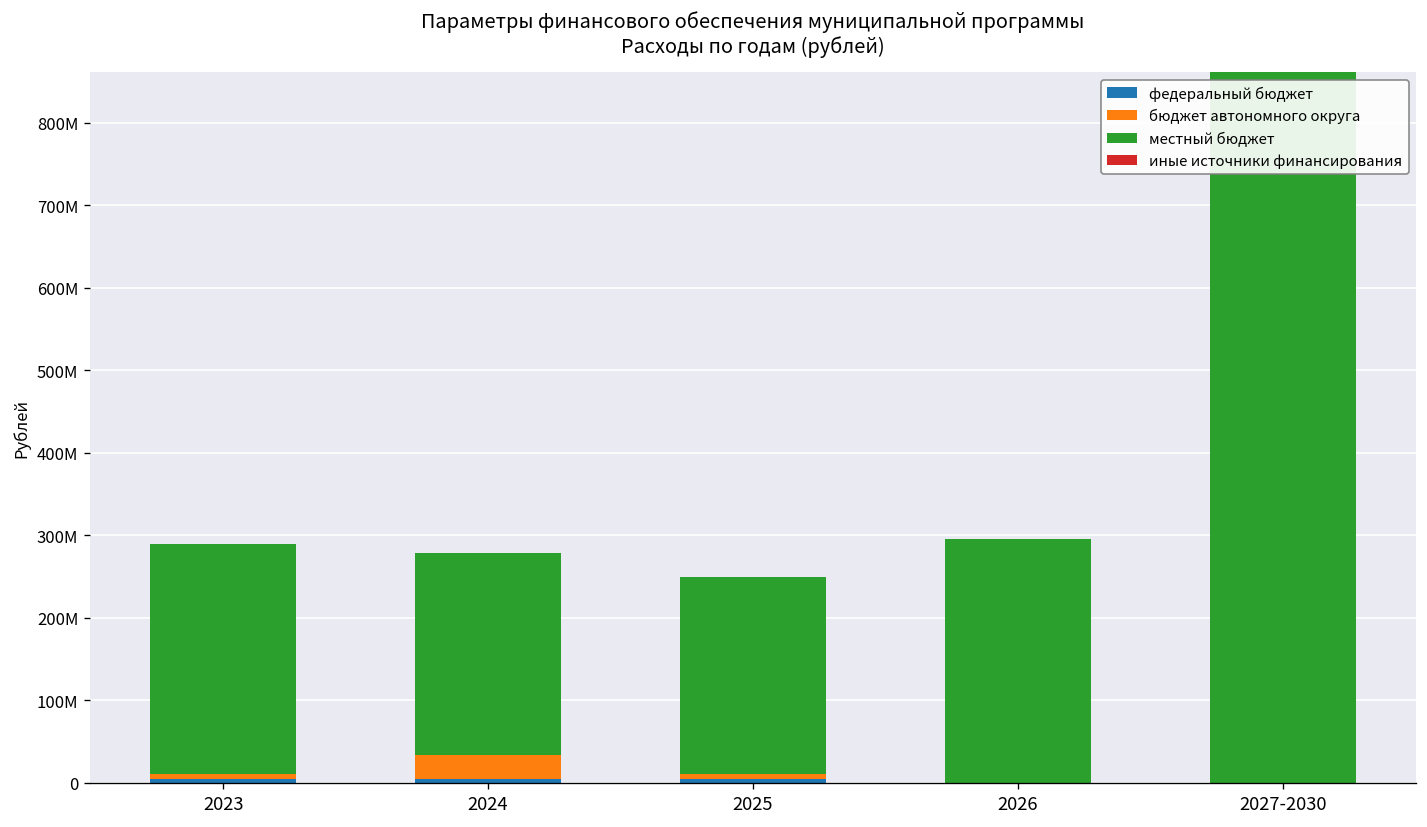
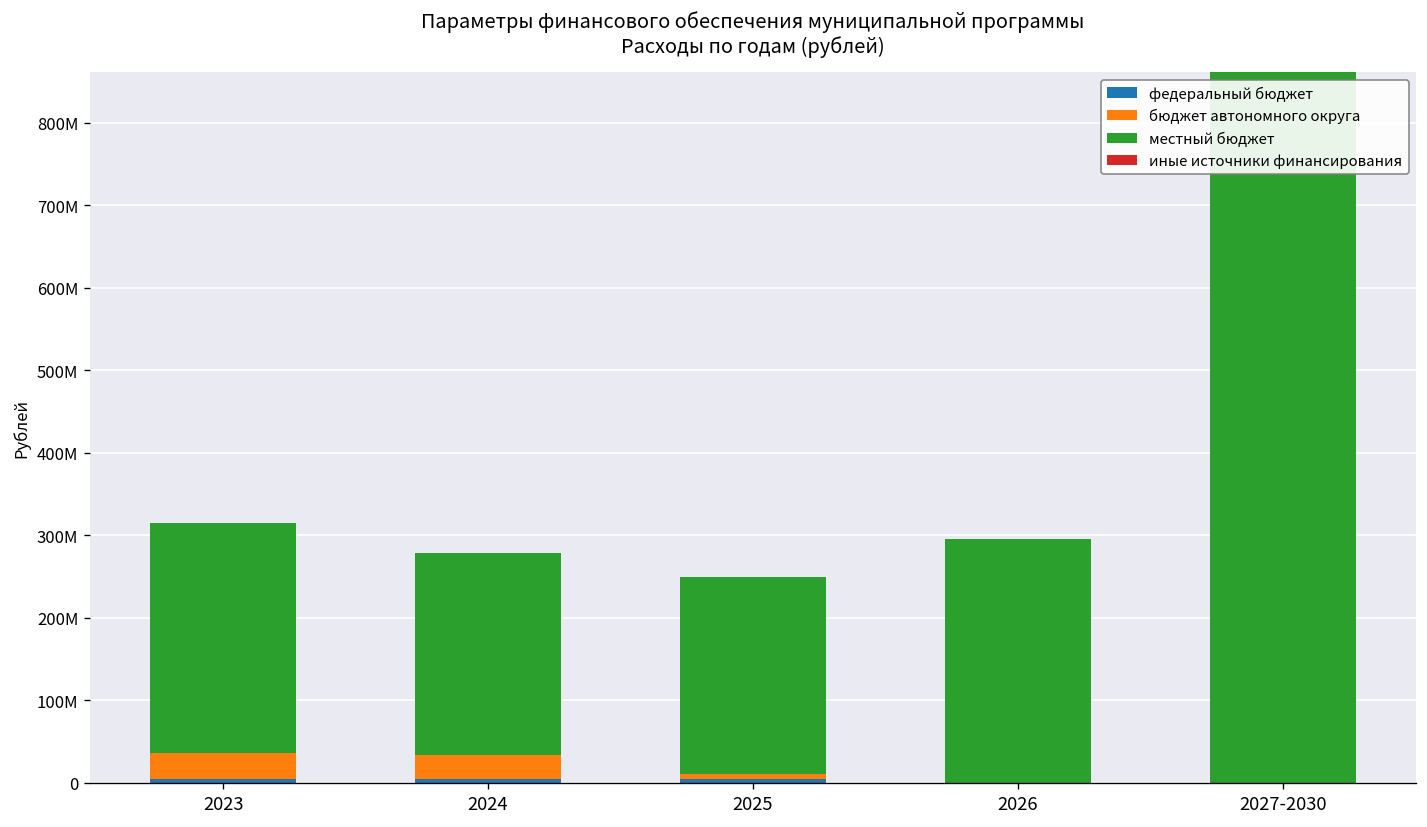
  {
    "федеральный бюджет": {
      "2023": 0,
      "2024": 0,
      "2025": 10000000,
      "2026": 0,
      "2027-2030": 0
    },
    "бюджет автономного округа": {
-     "2023": 10000000,
+     "2023": 30000000,
      "2024": 30000000,
      "2025": 10000000,
      "2026": 0,
      "2027-2030": 0
    }
  }
